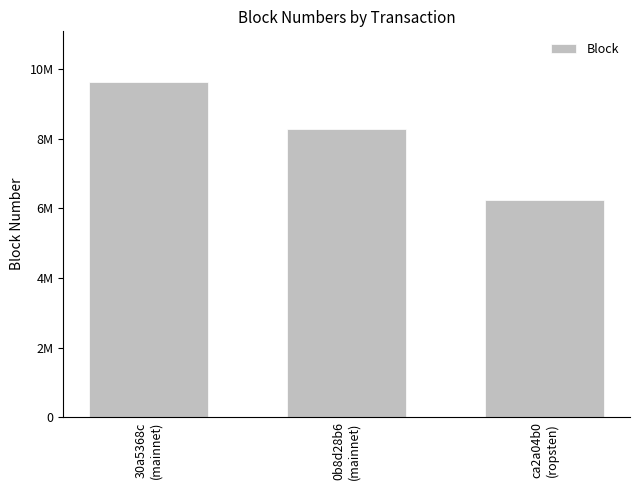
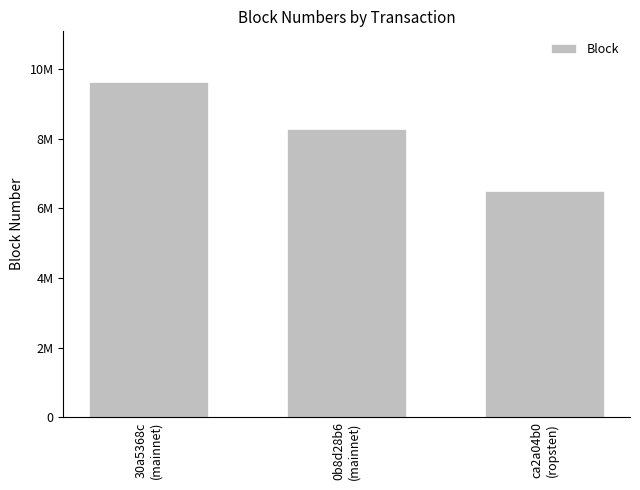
  {
    "30a5368c (mainnet)": 9600000,
    "0b8d28b6 (mainnet)": 8300000,
-   "ca2a04b0 (ropsten)": 6200000
+   "ca2a04b0 (ropsten)": 6500000
  }
